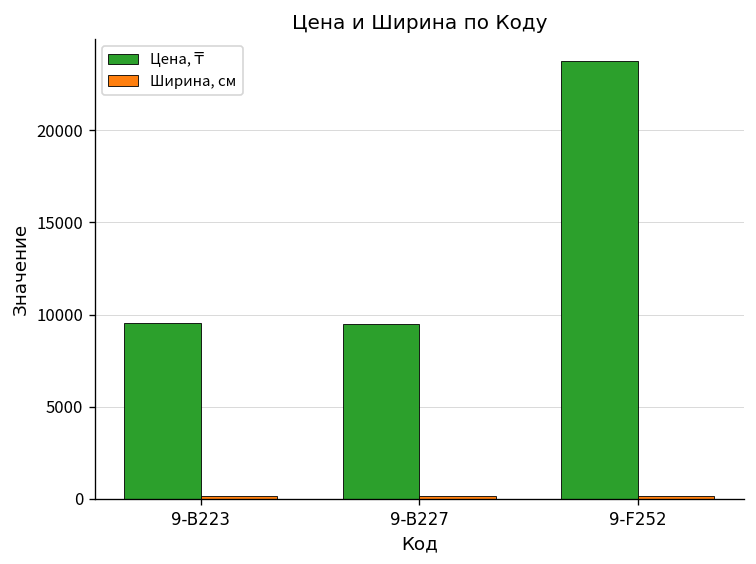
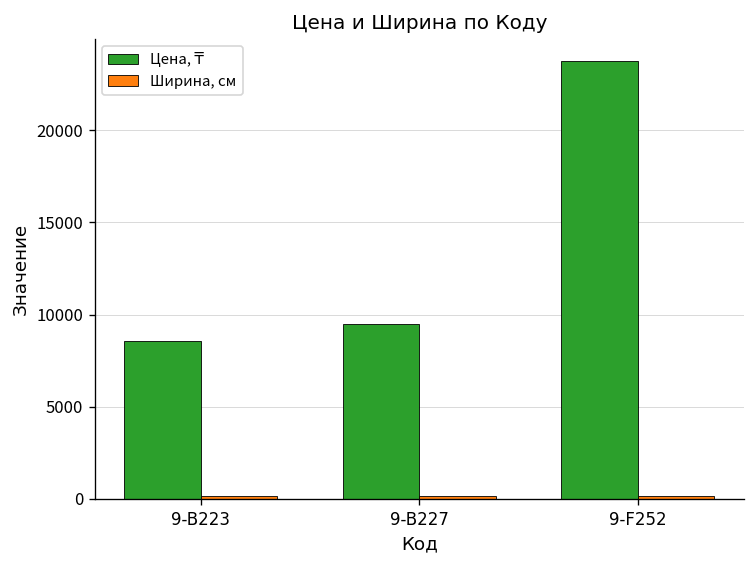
  {
    "Цена, ₸": {
-     "9-B223": 9600,
+     "9-B223": 8600,
      "9-B227": 9500,
      "9-F252": 23800
    }
  }
